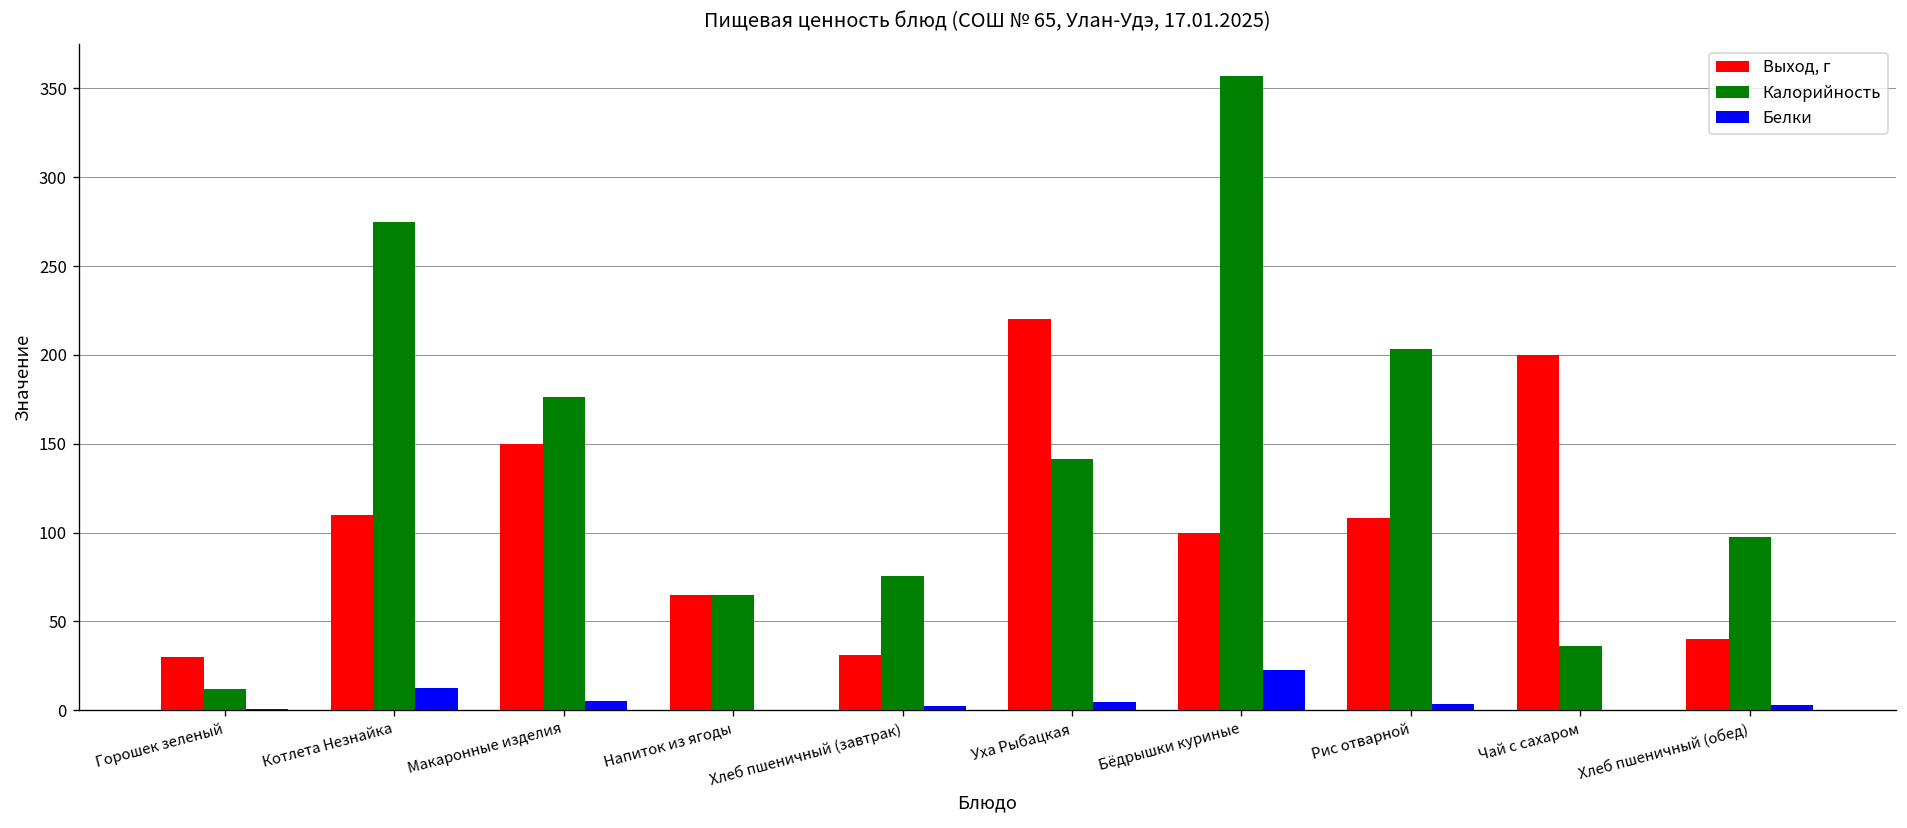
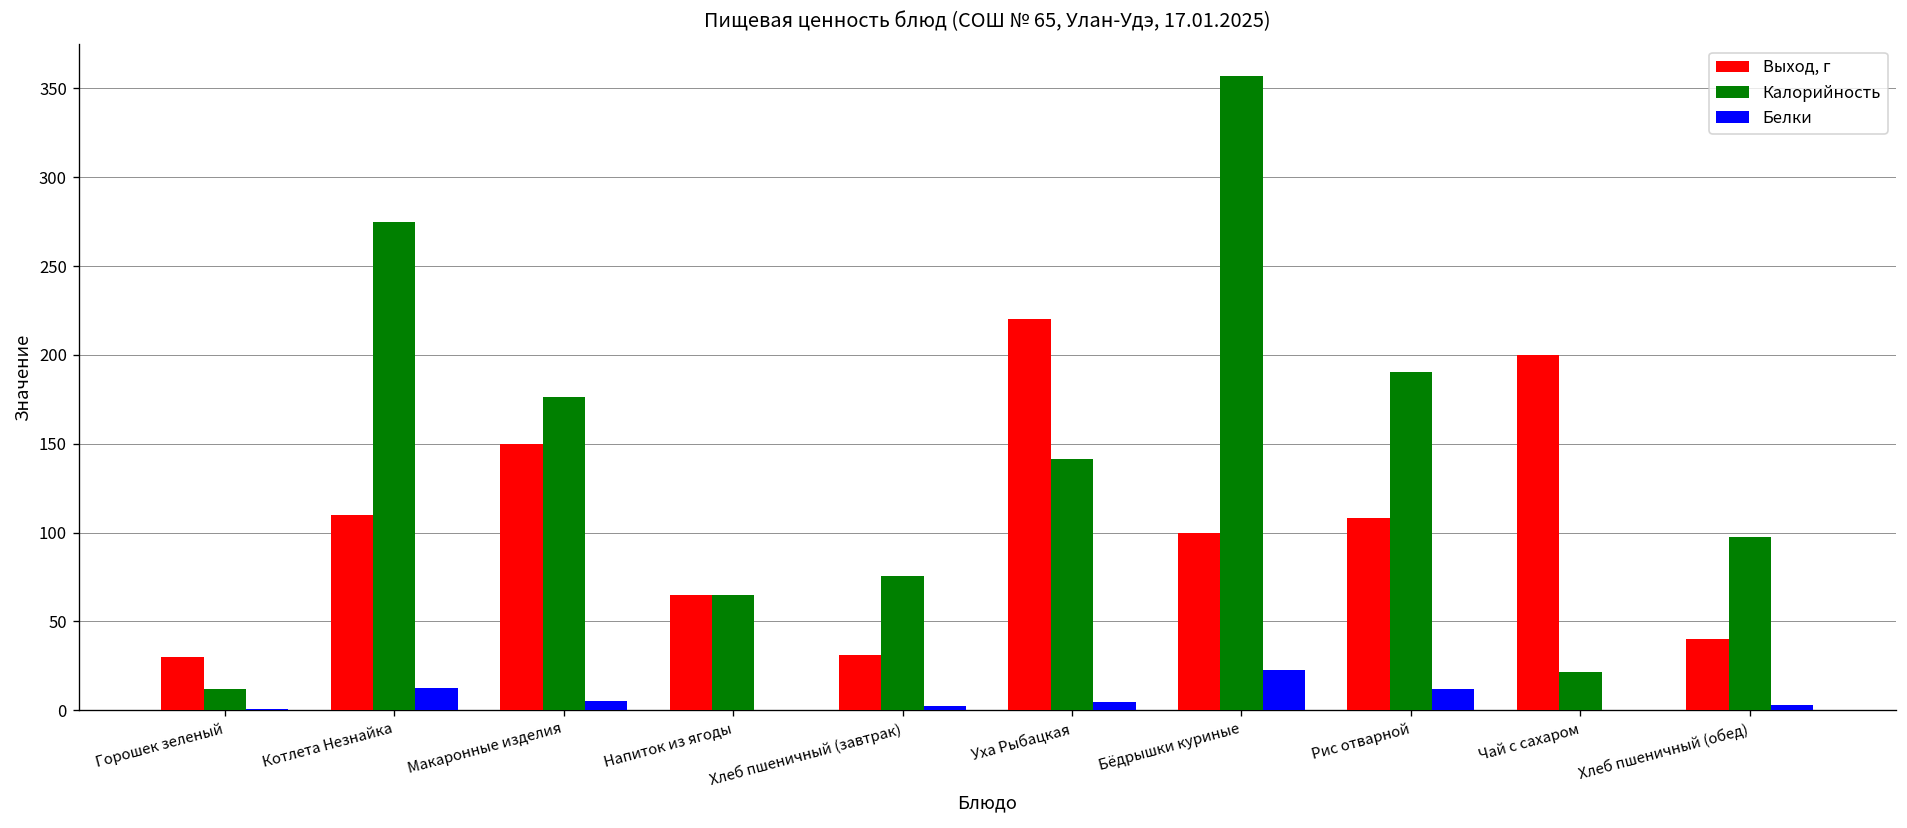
  {
    "Выход, г": {
      "Горошек зеленый": 30,
      "Котлета Незнайка": 110,
      "Макаронные изделия": 150,
      "Напиток из ягоды": 65,
      "Хлеб пшеничный (завтрак)": 31,
      "Уха Рыбацкая": 220,
      "Бёдрышки куриные": 100,
      "Рис отварной": 108,
      "Чай с сахаром": 200,
      "Хлеб пшеничный (обед)": 40
    },
    "Калорийность": {
      "Горошек зеленый": 12,
      "Котлета Незнайка": 275,
      "Макаронные изделия": 176,
      "Напиток из ягоды": 65,
      "Хлеб пшеничный (завтрак)": 75,
      "Уха Рыбацкая": 142,
      "Бёдрышки куриные": 357,
-     "Рис отварной": 203,
-     "Чай с сахаром": 36,
+     "Рис отварной": 190,
+     "Чай с сахаром": 21,
      "Хлеб пшеничный (обед)": 97
    },
    "Белки": {
      "Котлета Незнайка": 13,
      "Макаронные изделия": 5,
      "Хлеб пшеничный (завтрак)": 2,
      "Уха Рыбацкая": 4,
      "Бёдрышки куриные": 22,
-     "Рис отварной": 4,
+     "Рис отварной": 12,
      "Чай с сахаром": 0,
      "Хлеб пшеничный (обед)": 3
    }
  }
